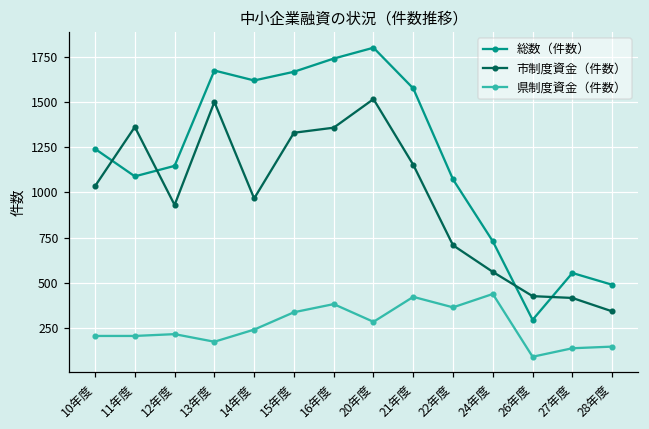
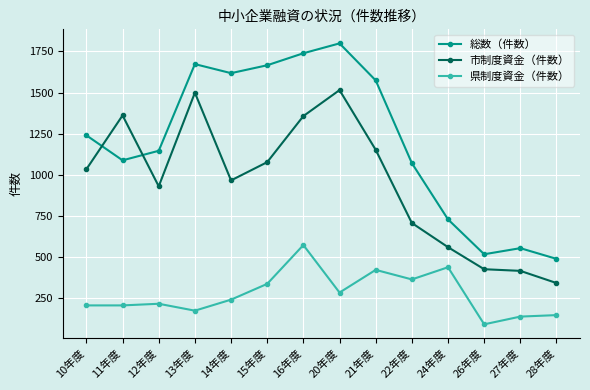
  {
    "総数（件数）": {
      "10年度": 1240,
      "11年度": 1090,
      "12年度": 1150,
      "13年度": 1670,
      "14年度": 1620,
      "15年度": 1670,
      "16年度": 1740,
      "20年度": 1800,
      "21年度": 1570,
      "22年度": 1070,
      "24年度": 730,
-     "26年度": 300,
+     "26年度": 520,
      "27年度": 550,
      "28年度": 490
    },
    "市制度資金（件数）": {
      "10年度": 1030,
      "11年度": 1360,
      "12年度": 930,
      "13年度": 1500,
      "14年度": 970,
-     "15年度": 1330,
+     "15年度": 1080,
      "16年度": 1360,
      "20年度": 1520,
      "21年度": 1150,
      "22年度": 710,
      "24年度": 560,
      "26年度": 430,
      "27年度": 420,
      "28年度": 340
    },
    "県制度資金（件数）": {
      "10年度": 210,
      "11年度": 210,
      "12年度": 220,
      "13年度": 170,
      "14年度": 240,
      "15年度": 340,
-     "16年度": 380,
+     "16年度": 570,
      "20年度": 280,
      "21年度": 420,
      "22年度": 360,
      "24年度": 440,
      "26年度": 90,
      "27年度": 140,
      "28年度": 150
    }
  }
